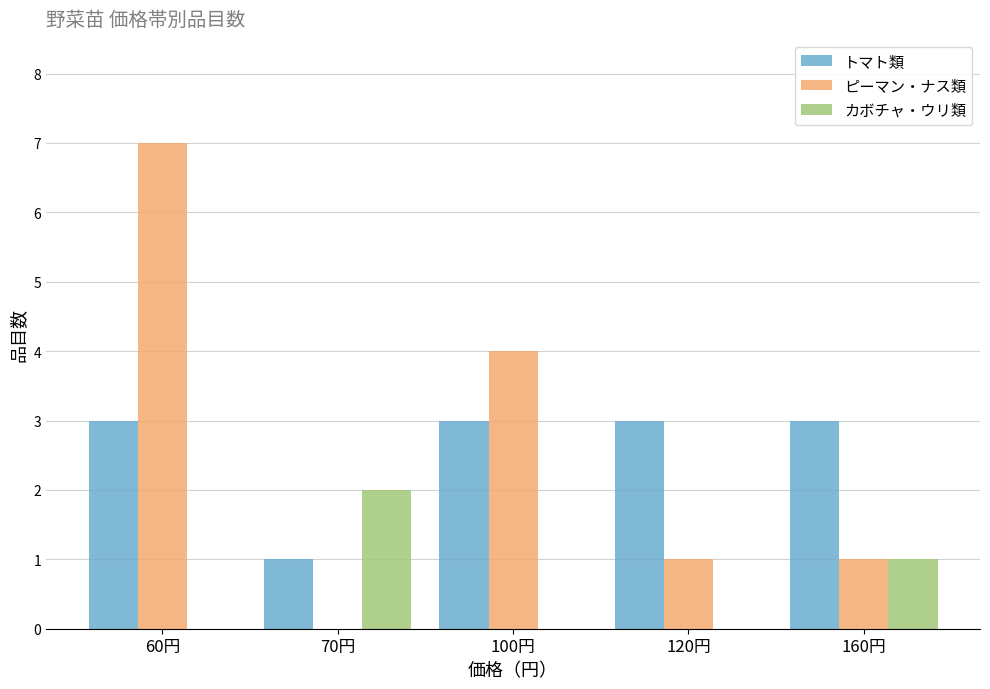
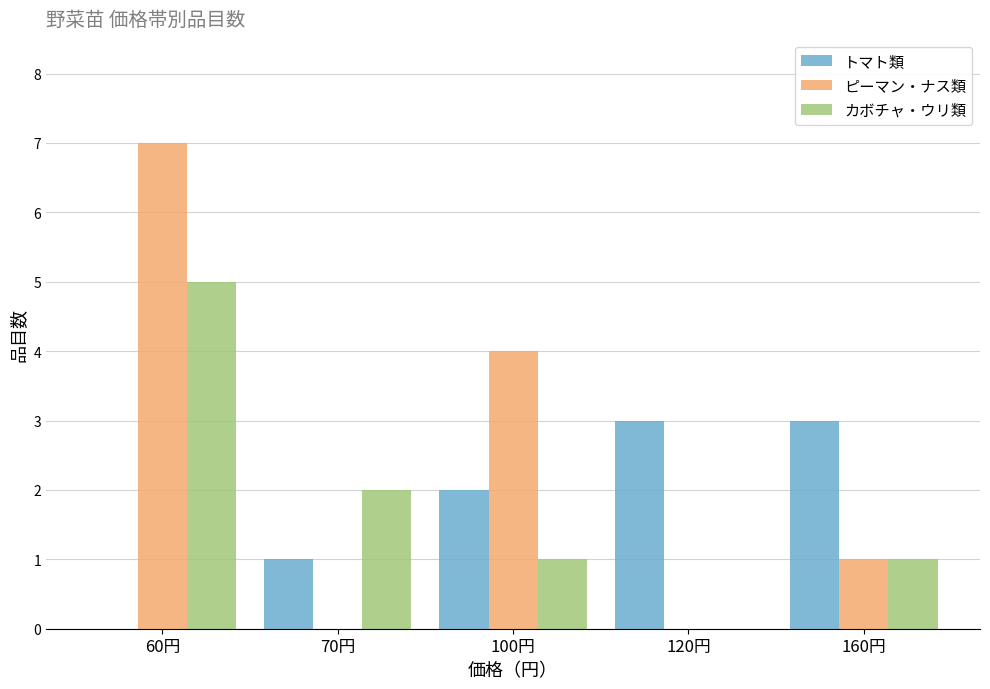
  {
    "トマト類": {
-     "60円": 3,
+     "60円": 0,
      "70円": 1,
-     "100円": 3,
+     "100円": 2,
      "120円": 3,
      "160円": 3
    },
    "ピーマン・ナス類": {
      "60円": 7,
      "70円": 0,
      "100円": 4,
-     "120円": 1,
+     "120円": 0,
      "160円": 1
    },
    "カボチャ・ウリ類": {
-     "60円": 0,
+     "60円": 5,
      "70円": 2,
-     "100円": 0,
+     "100円": 1,
      "120円": 0,
      "160円": 1
    }
  }
